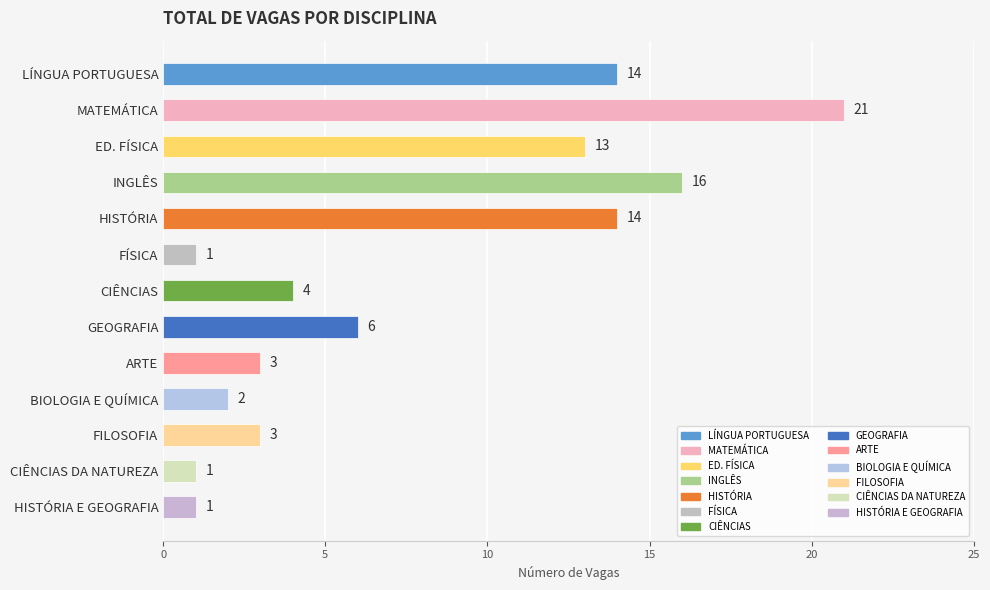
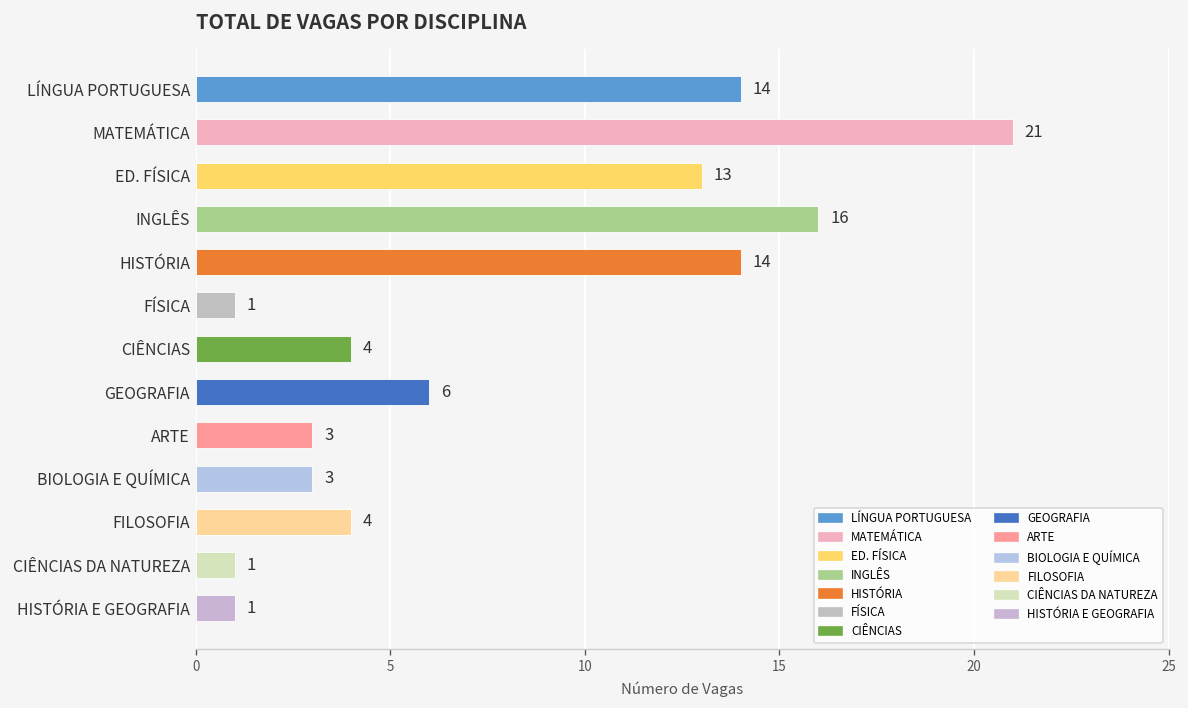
  {
    "LÍNGUA PORTUGUESA": 14,
    "MATEMÁTICA": 21,
    "ED. FÍSICA": 13,
    "INGLÊS": 16,
    "HISTÓRIA": 14,
    "FÍSICA": 1,
    "CIÊNCIAS": 4,
    "GEOGRAFIA": 6,
    "ARTE": 3,
-   "BIOLOGIA E QUÍMICA": 2,
-   "FILOSOFIA": 3,
+   "BIOLOGIA E QUÍMICA": 3,
+   "FILOSOFIA": 4,
    "CIÊNCIAS DA NATUREZA": 1,
    "HISTÓRIA E GEOGRAFIA": 1
  }
